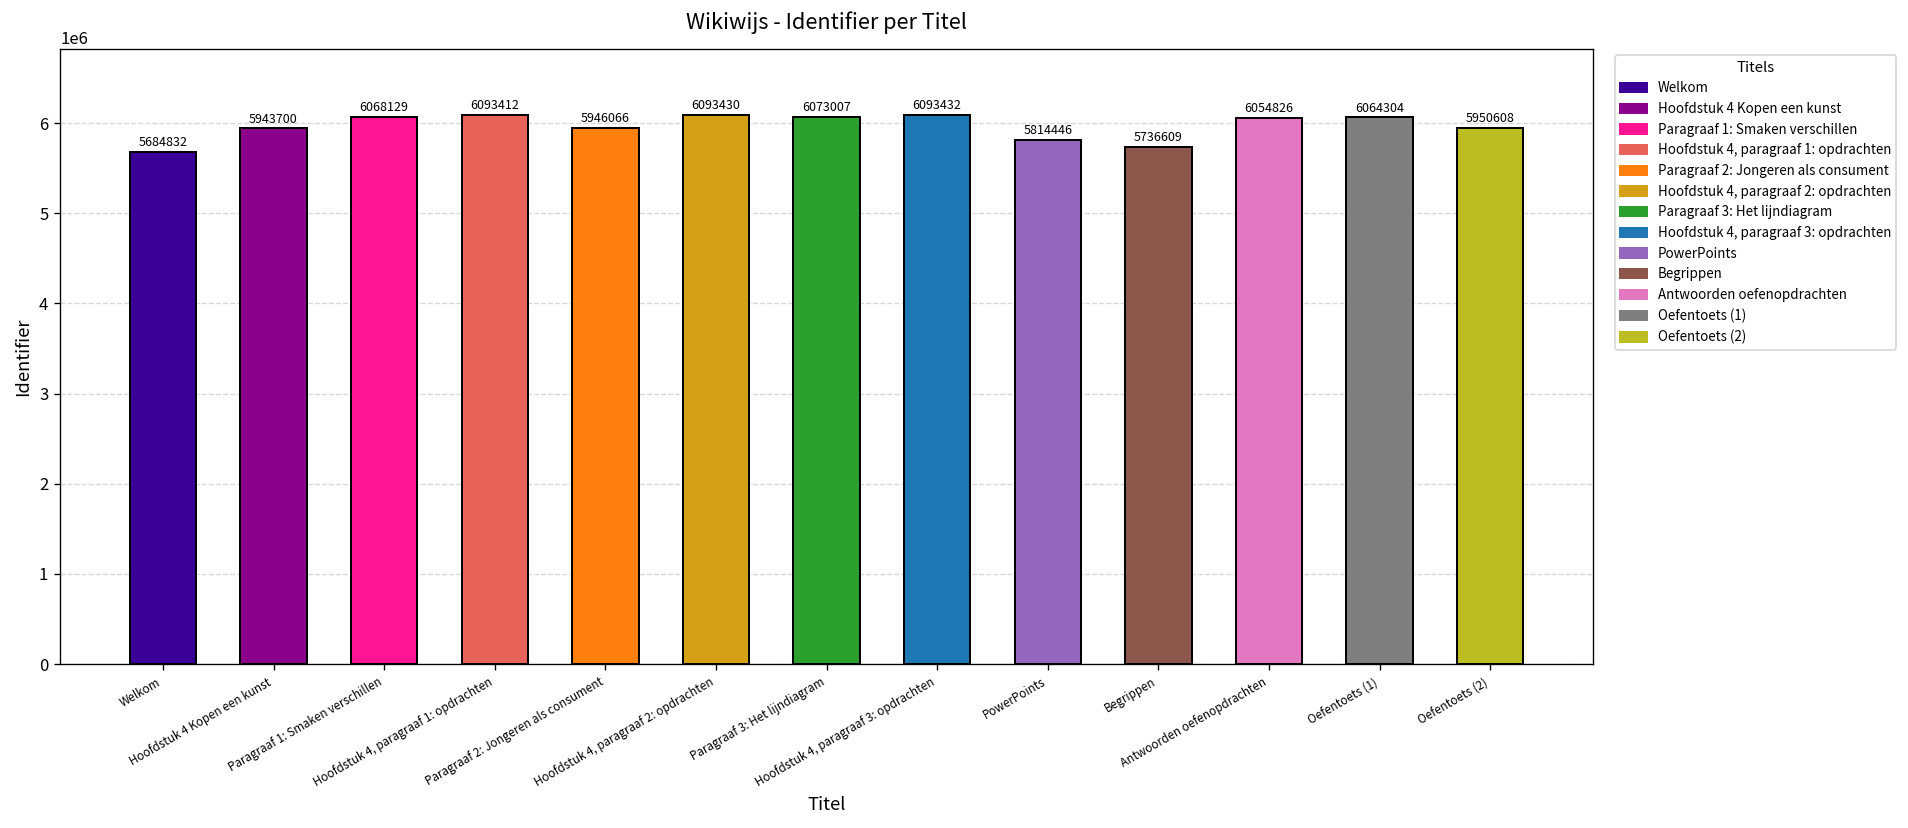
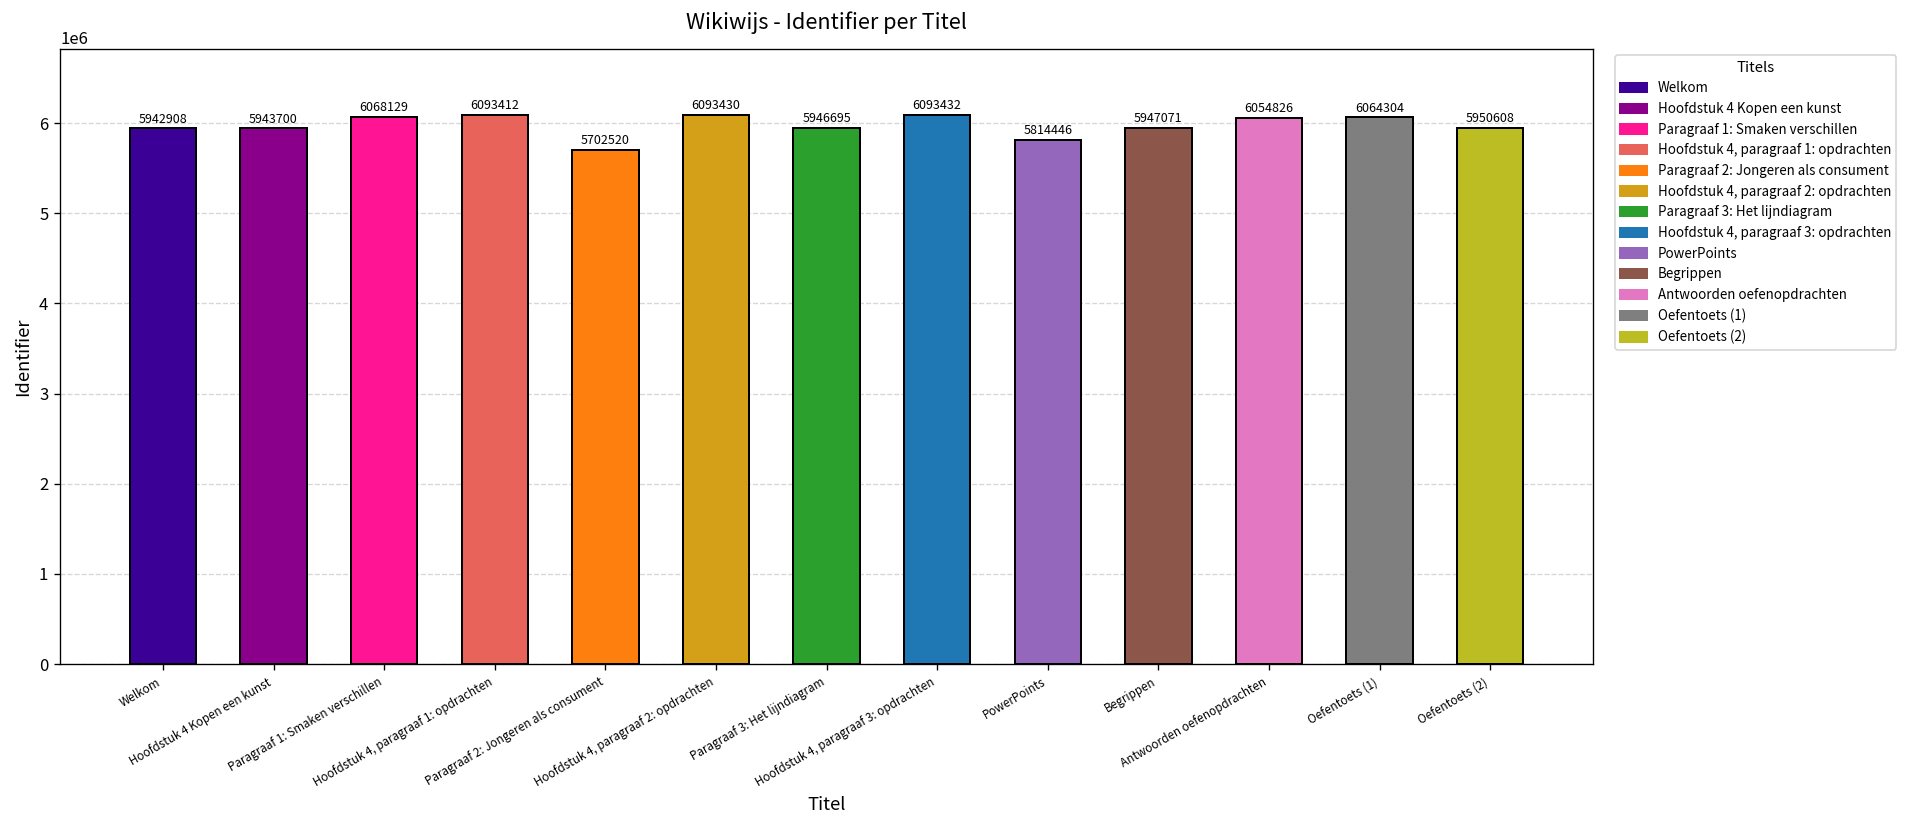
  {
-   "Welkom": 5684832,
+   "Welkom": 5942908,
    "Hoofdstuk 4 Kopen een kunst": 5943700,
    "Paragraaf 1: Smaken verschillen": 6068129,
    "Hoofdstuk 4, paragraaf 1: opdrachten": 6093412,
-   "Paragraaf 2: Jongeren als consument": 5946066,
+   "Paragraaf 2: Jongeren als consument": 5702520,
    "Hoofdstuk 4, paragraaf 2: opdrachten": 6093430,
-   "Paragraaf 3: Het lijndiagram": 6073007,
+   "Paragraaf 3: Het lijndiagram": 5946695,
    "Hoofdstuk 4, paragraaf 3: opdrachten": 6093432,
    "PowerPoints": 5814446,
-   "Begrippen": 5736609,
+   "Begrippen": 5947071,
    "Antwoorden oefenopdrachten": 6054826,
    "Oefentoets (1)": 6064304,
    "Oefentoets (2)": 5950608
  }
